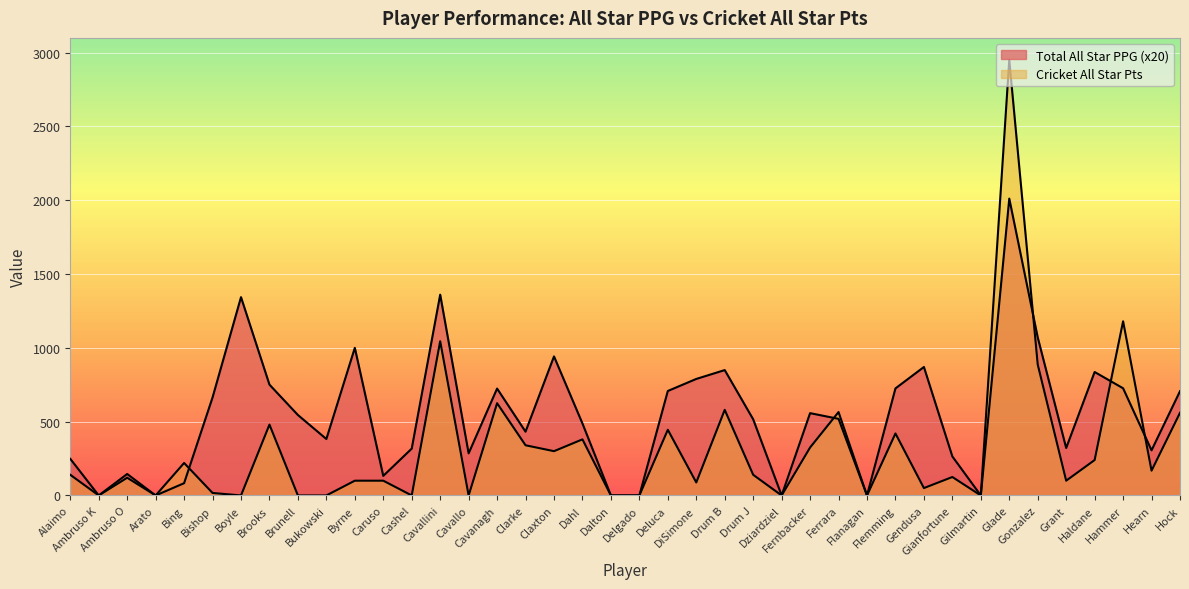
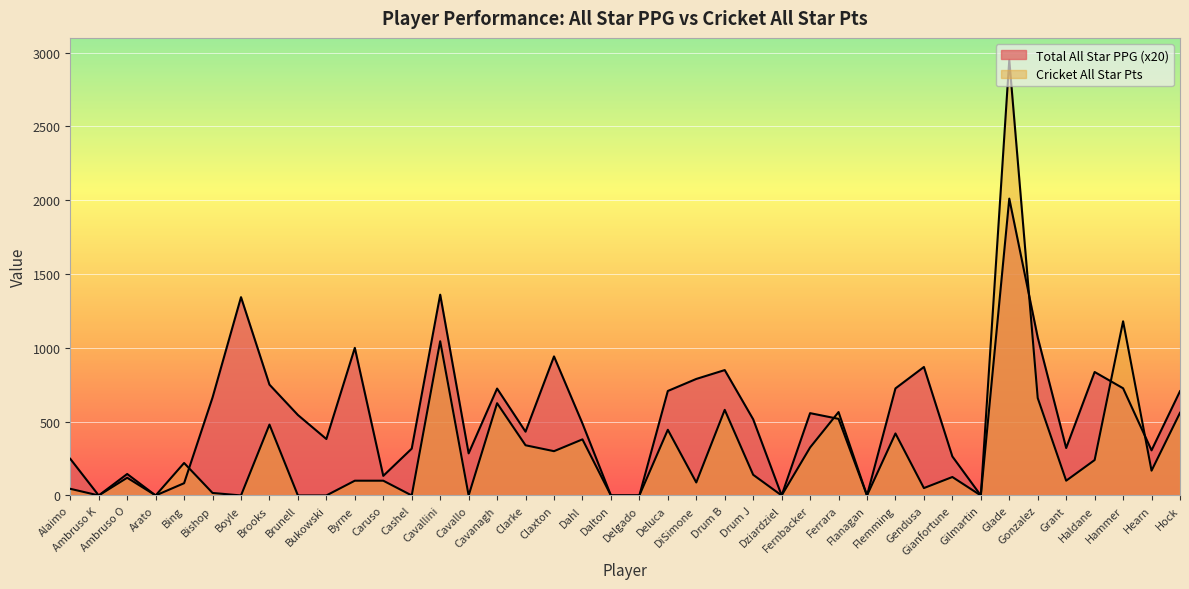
  {
    "Total All Star PPG (x20)": {
      "Alaimo": 250,
      "Ambruso O": 150,
      "Bing": 80,
      "Bishop": 660,
      "Boyle": 1340,
      "Brooks": 750,
      "Brunell": 550,
      "Bukowski": 380,
      "Byrne": 1000,
      "Caruso": 130,
      "Cashel": 320,
      "Cavallini": 1360,
      "Cavallo": 290,
      "Cavanagh": 720,
      "Clarke": 430,
      "Claxton": 940,
      "Dahl": 490,
      "Deluca": 710,
      "DiSimone": 790,
      "Drum B": 850,
      "Drum J": 520,
      "Fernbacker": 560,
      "Ferrara": 520,
      "Flemming": 730,
      "Gendusa": 870,
      "Gianfortune": 260,
      "Glade": 2010,
      "Gonzalez": 1070,
      "Grant": 320,
      "Haldane": 840,
      "Hammer": 730,
      "Hearn": 310,
      "Hock": 710
    },
    "Cricket All Star Pts": {
-     "Alaimo": 140,
+     "Alaimo": 50,
      "Ambruso O": 120,
      "Bing": 220,
      "Bishop": 20,
      "Boyle": 0,
      "Brooks": 480,
      "Brunell": 0,
      "Bukowski": 0,
      "Byrne": 100,
      "Caruso": 100,
      "Cashel": 0,
      "Cavallini": 1050,
      "Cavallo": 0,
      "Cavanagh": 630,
      "Clarke": 340,
      "Claxton": 300,
      "Dahl": 380,
      "Deluca": 450,
      "DiSimone": 90,
      "Drum B": 580,
      "Drum J": 140,
      "Fernbacker": 330,
      "Ferrara": 570,
      "Flemming": 420,
      "Gendusa": 50,
      "Gianfortune": 130,
-     "Gonzalez": 890,
+     "Gonzalez": 660,
      "Grant": 100,
      "Haldane": 240,
      "Hammer": 1180,
      "Hearn": 170,
      "Hock": 560
    }
  }
